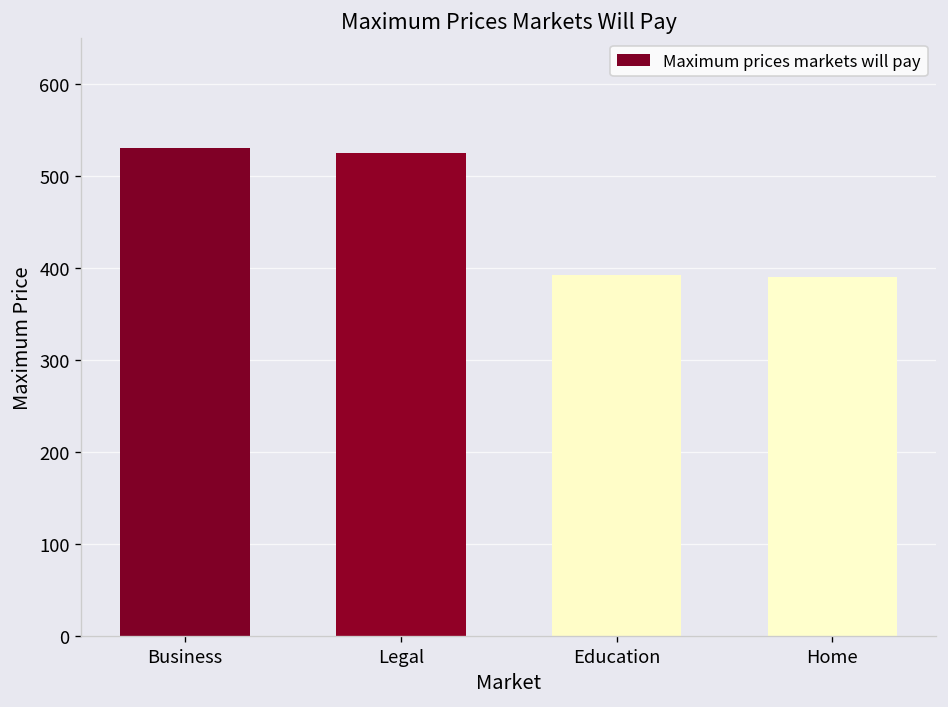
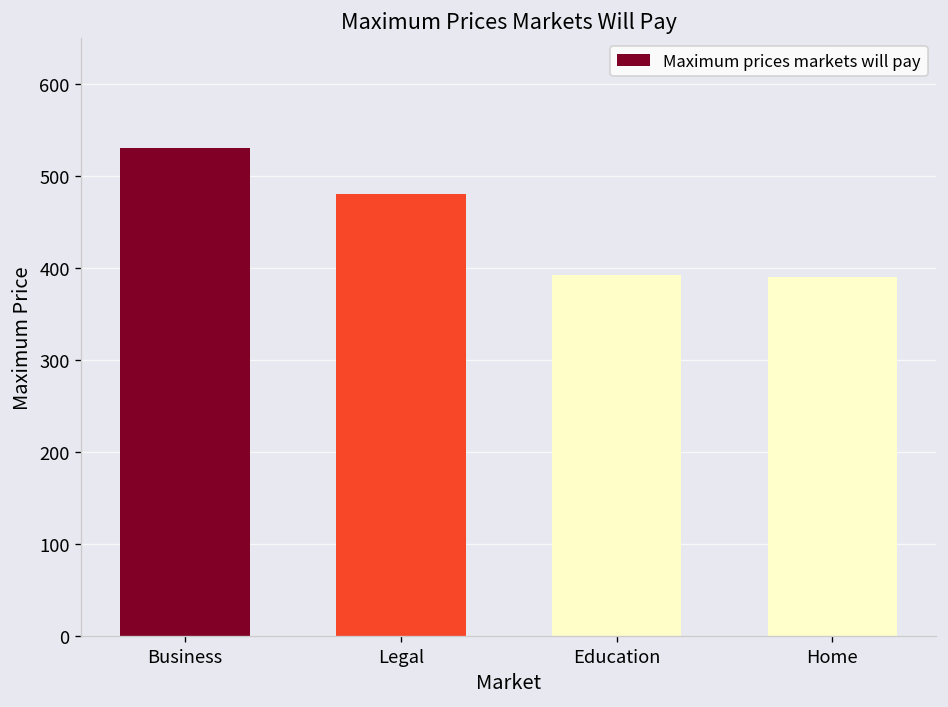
  {
    "Business": 530,
-   "Legal": 530,
+   "Legal": 480,
    "Education": 390,
    "Home": 390
  }
